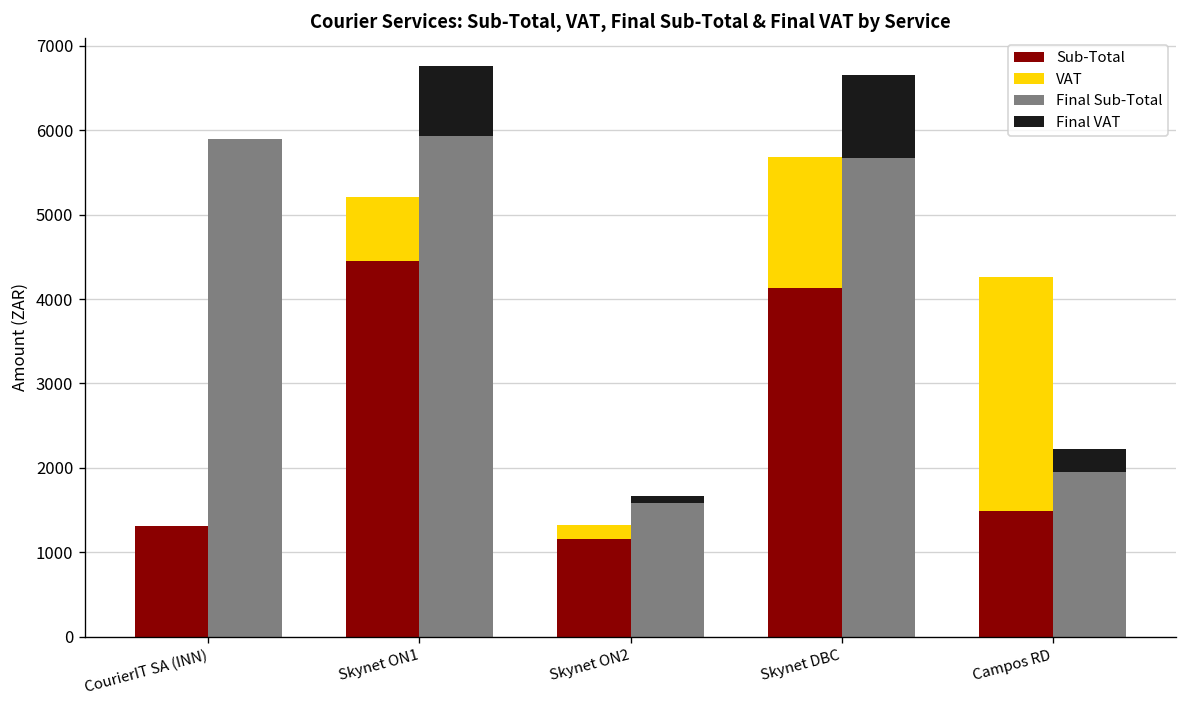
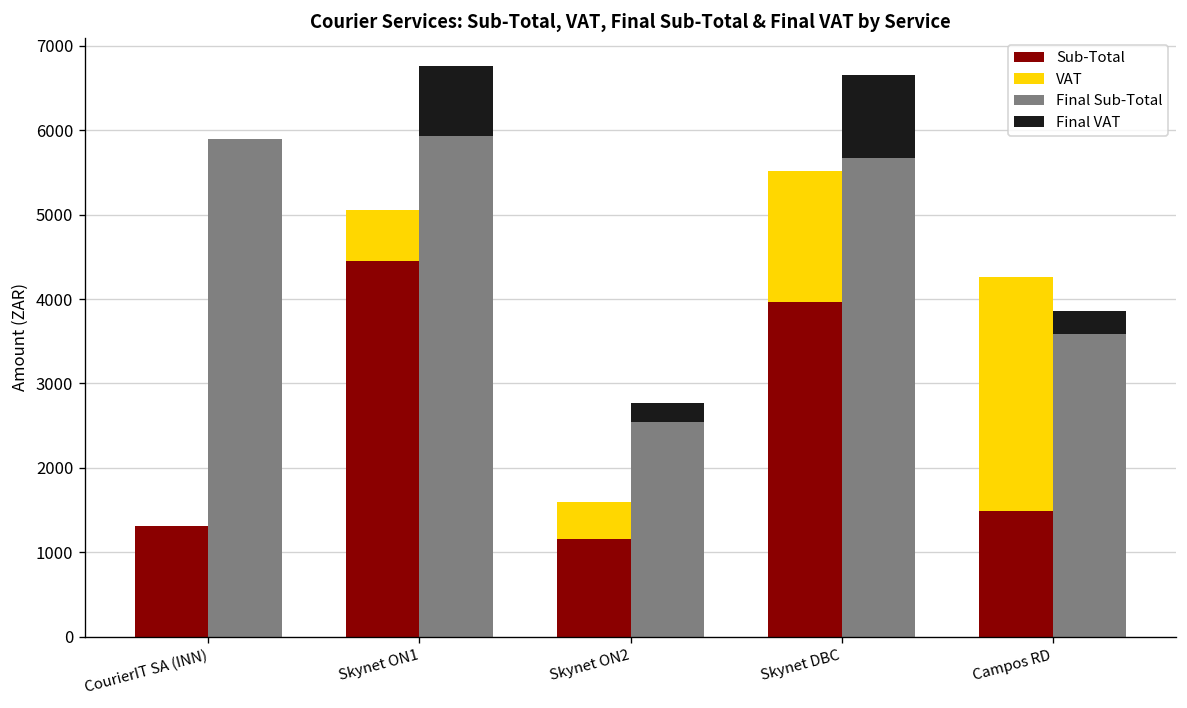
  {
    "Sub-Total": {
      "CourierIT SA (INN)": 1300,
      "Skynet ON1": 4500,
      "Skynet ON2": 1200,
-     "Skynet DBC": 4100,
+     "Skynet DBC": 4000,
      "Campos RD": 1500
    },
    "VAT": {
      "CourierIT SA (INN)": 0,
-     "Skynet ON1": 800,
-     "Skynet ON2": 200,
+     "Skynet ON1": 600,
+     "Skynet ON2": 400,
      "Skynet DBC": 1600,
      "Campos RD": 2800
    },
    "Final Sub-Total": {
      "CourierIT SA (INN)": 5900,
      "Skynet ON1": 5900,
-     "Skynet ON2": 1600,
+     "Skynet ON2": 2500,
      "Skynet DBC": 5700,
-     "Campos RD": 2000
+     "Campos RD": 3600
    },
    "Final VAT": {
      "CourierIT SA (INN)": 0,
      "Skynet ON1": 800,
-     "Skynet ON2": 100,
+     "Skynet ON2": 200,
      "Skynet DBC": 1000,
      "Campos RD": 300
    }
  }
